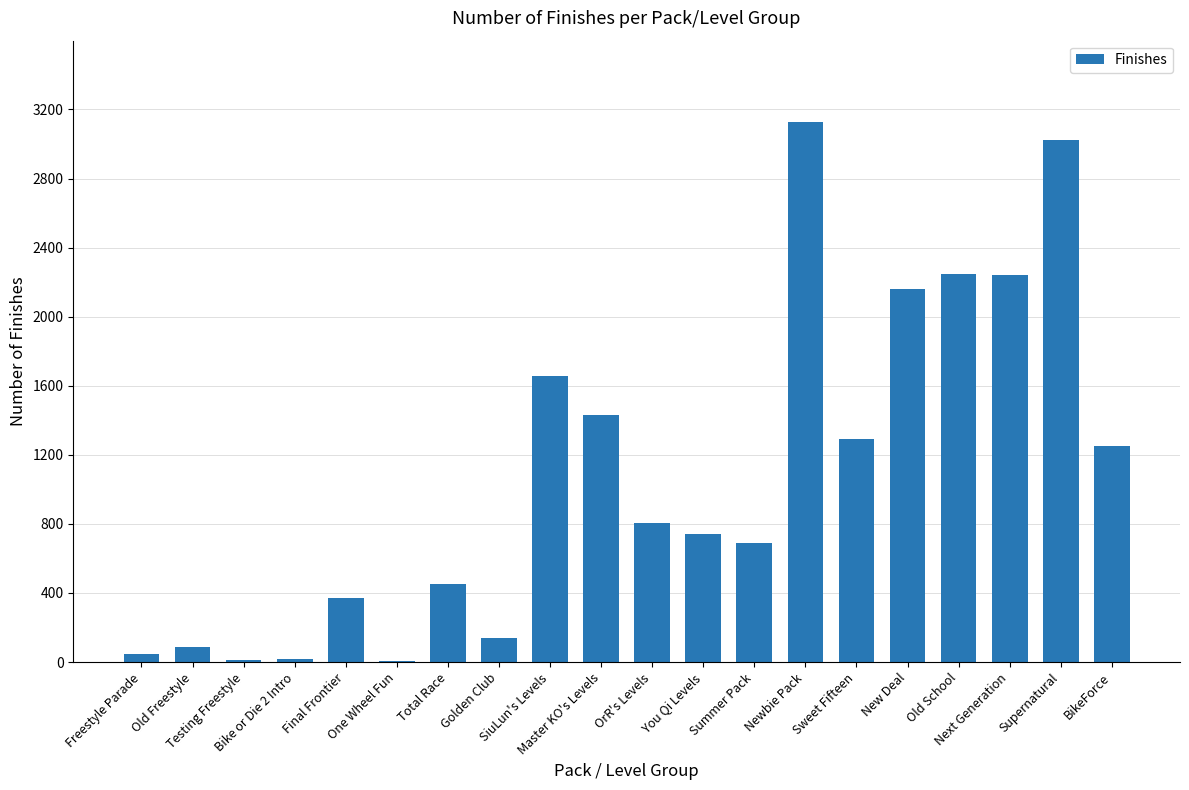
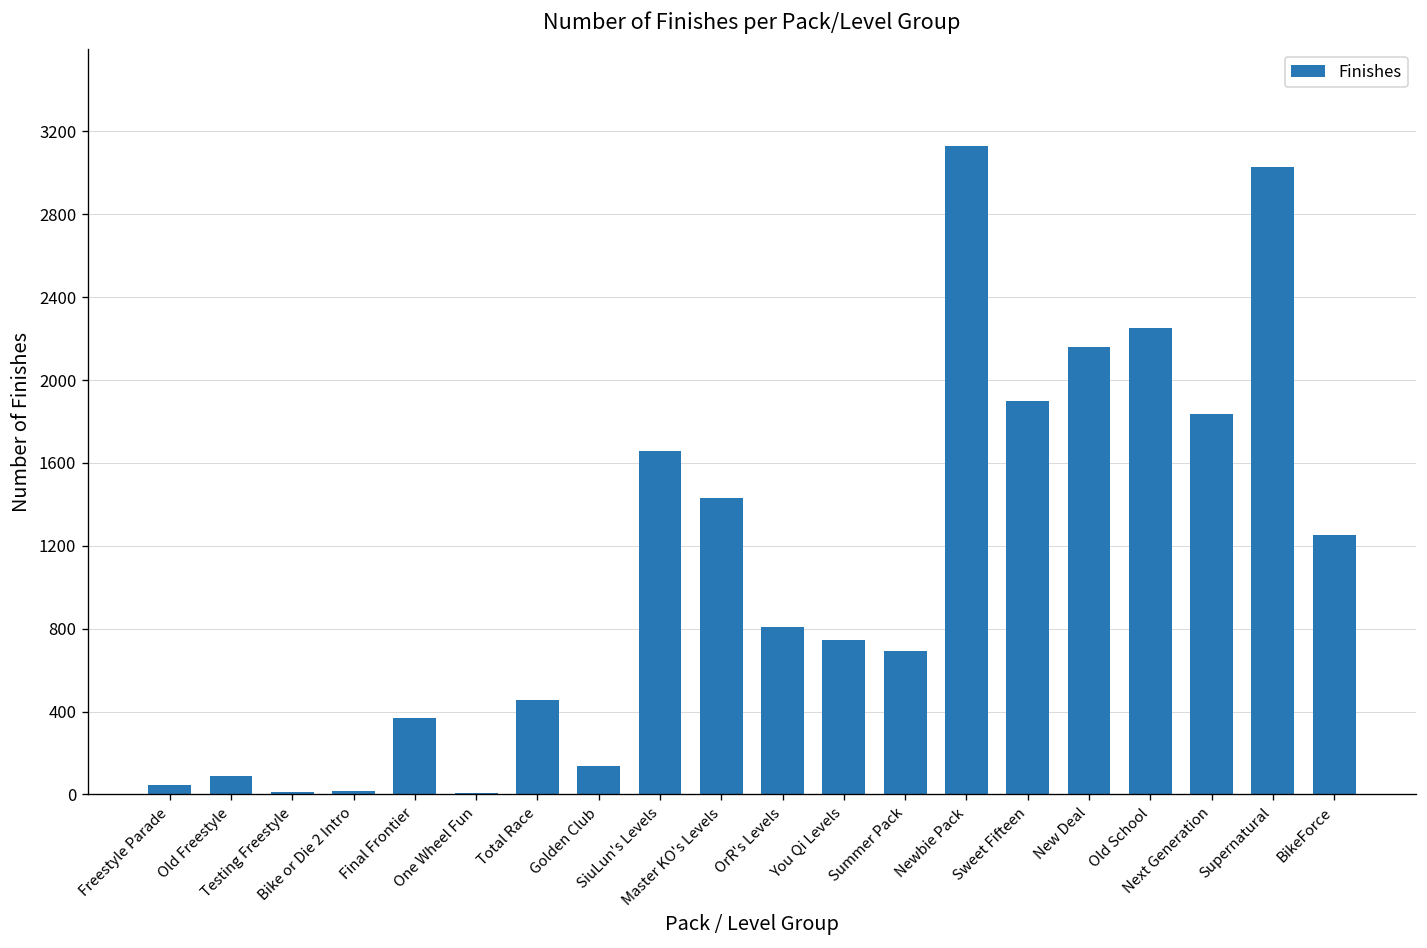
  {
    "Freestyle Parade": 50,
    "Old Freestyle": 90,
    "Bike or Die 2 Intro": 20,
    "Final Frontier": 370,
    "Total Race": 450,
    "Golden Club": 140,
    "SiuLun's Levels": 1660,
    "Master KO's Levels": 1430,
    "OrR's Levels": 810,
    "You Qi Levels": 740,
    "Summer Pack": 690,
    "Newbie Pack": 3130,
-   "Sweet Fifteen": 1290,
+   "Sweet Fifteen": 1900,
    "New Deal": 2160,
    "Old School": 2250,
-   "Next Generation": 2240,
+   "Next Generation": 1840,
    "Supernatural": 3030,
    "BikeForce": 1250
  }
